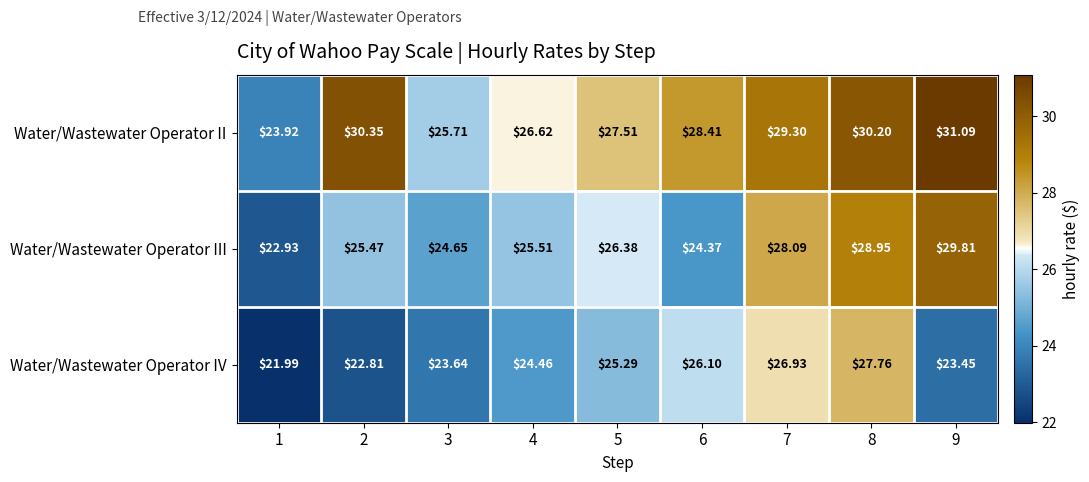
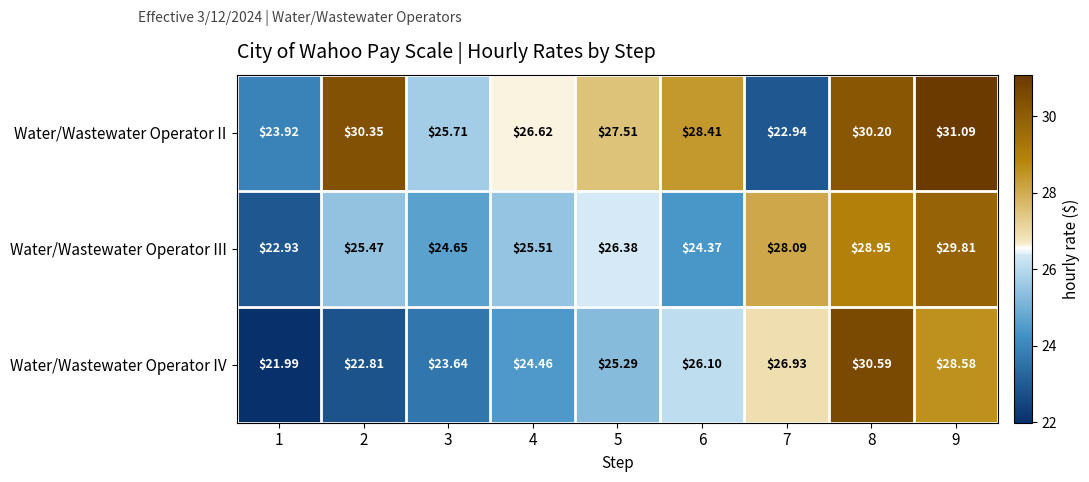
  {
    "Water/Wastewater Operator II": {
      "1": "$23.92",
      "2": "$30.35",
      "3": "$25.71",
      "4": "$26.62",
      "5": "$27.51",
      "6": "$28.41",
-     "7": "$29.30",
+     "7": "$22.94",
      "8": "$30.20",
      "9": "$31.09"
    },
    "Water/Wastewater Operator III": {
      "1": "$22.93",
      "2": "$25.47",
      "3": "$24.65",
      "4": "$25.51",
      "5": "$26.38",
      "6": "$24.37",
      "7": "$28.09",
      "8": "$28.95",
      "9": "$29.81"
    },
    "Water/Wastewater Operator IV": {
      "1": "$21.99",
      "2": "$22.81",
      "3": "$23.64",
      "4": "$24.46",
      "5": "$25.29",
      "6": "$26.10",
      "7": "$26.93",
-     "8": "$27.76",
-     "9": "$23.45"
+     "8": "$30.59",
+     "9": "$28.58"
    }
  }
